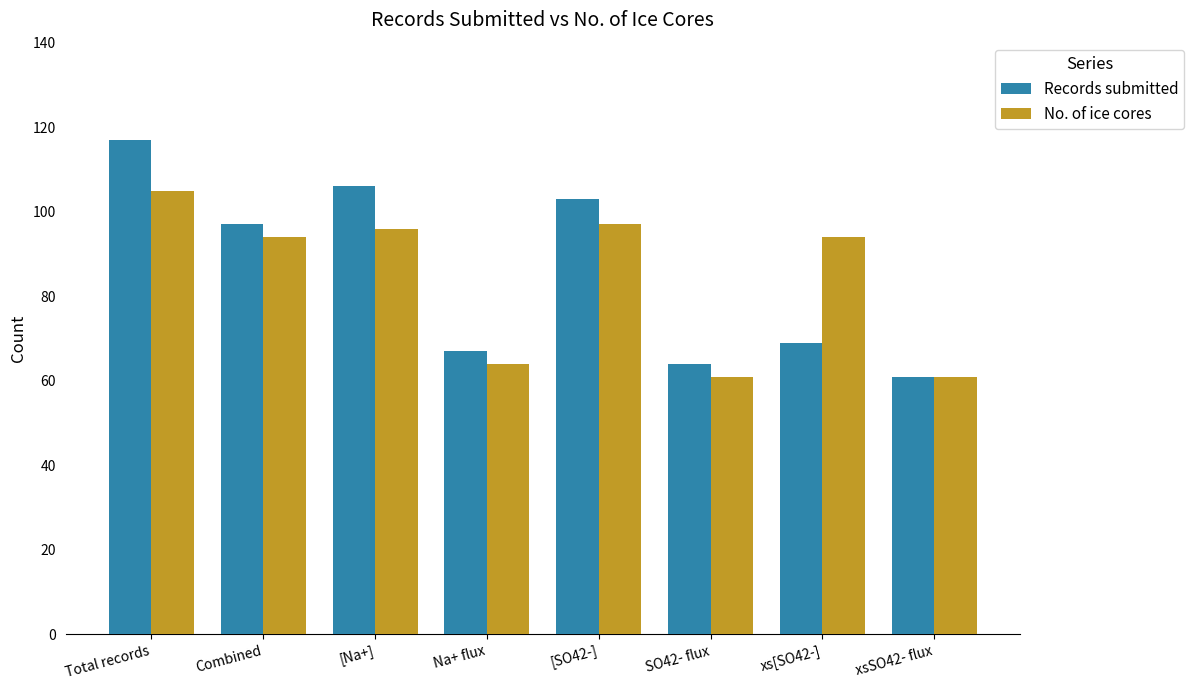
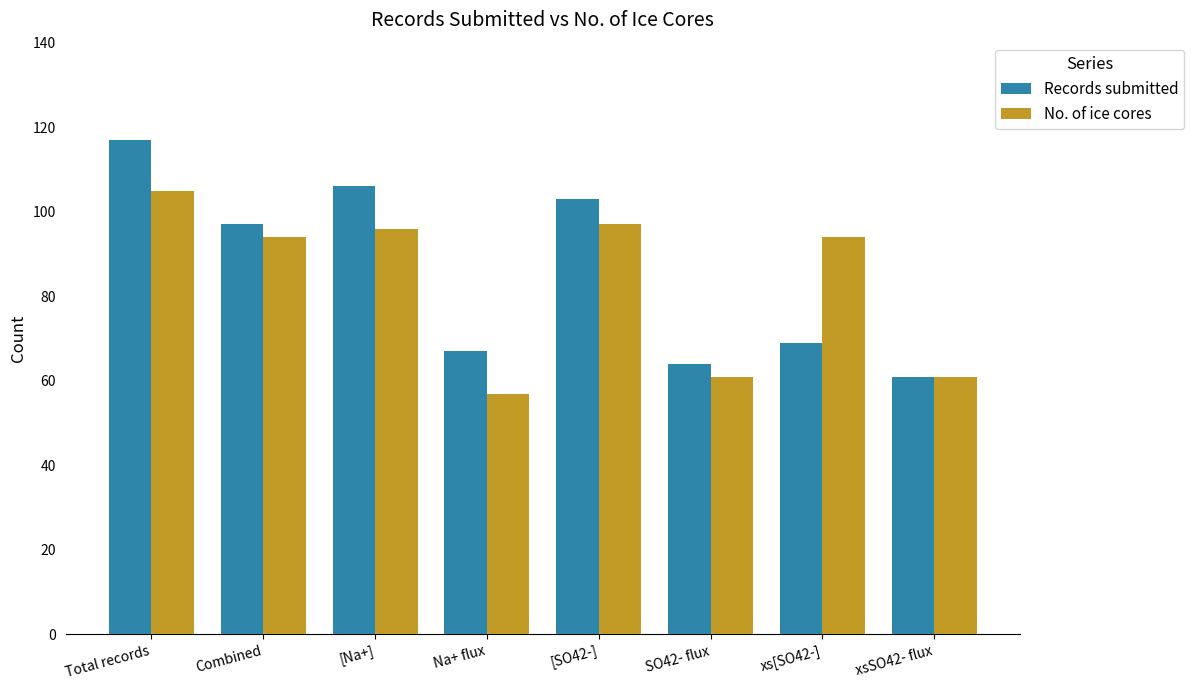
  {
    "Records submitted": {
      "Total records": 117,
      "Combined": 97,
      "[Na+]": 106,
      "Na+ flux": 67,
      "[SO42-]": 103,
      "SO42- flux": 64,
      "xs[SO42-]": 69,
      "xsSO42- flux": 61
    },
    "No. of ice cores": {
      "Total records": 105,
      "Combined": 94,
      "[Na+]": 96,
-     "Na+ flux": 64,
+     "Na+ flux": 57,
      "[SO42-]": 97,
      "SO42- flux": 61,
      "xs[SO42-]": 94,
      "xsSO42- flux": 61
    }
  }
